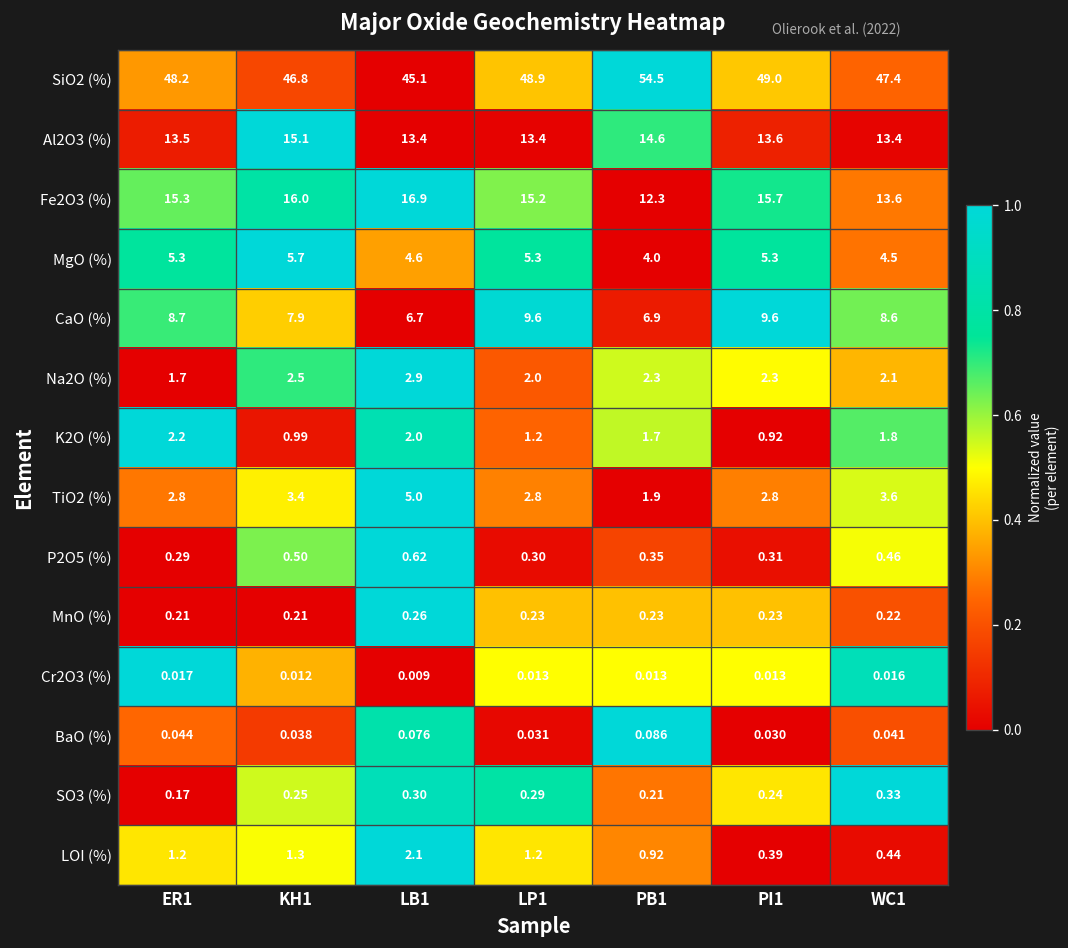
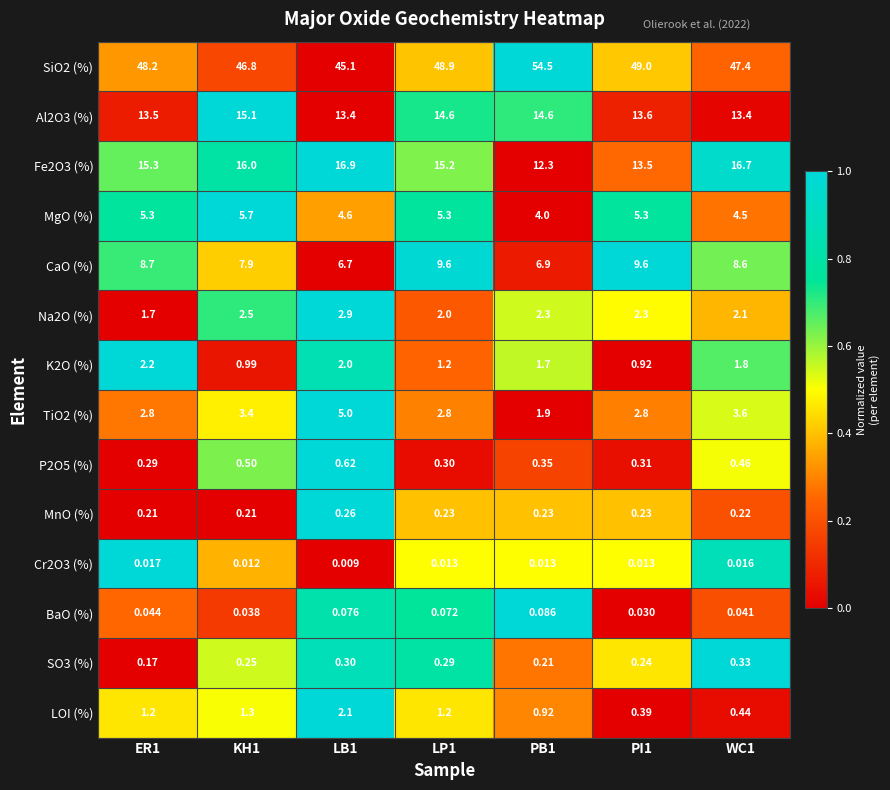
  {
    "SiO2 (%)": {
      "ER1": 48.2,
      "KH1": 46.8,
      "LB1": 45.1,
      "LP1": 48.9,
      "PB1": 54.5,
      "PI1": 49.0,
      "WC1": 47.4
    },
    "Al2O3 (%)": {
      "ER1": 13.5,
      "KH1": 15.1,
      "LB1": 13.4,
-     "LP1": 13.4,
+     "LP1": 14.6,
      "PB1": 14.6,
      "PI1": 13.6,
      "WC1": 13.4
    },
    "Fe2O3 (%)": {
      "ER1": 15.3,
      "KH1": 16.0,
      "LB1": 16.9,
      "LP1": 15.2,
      "PB1": 12.3,
-     "PI1": 15.7,
-     "WC1": 13.6
+     "PI1": 13.5,
+     "WC1": 16.7
    },
    "MgO (%)": {
      "ER1": 5.3,
      "KH1": 5.7,
      "LB1": 4.6,
      "LP1": 5.3,
      "PB1": 4.0,
      "PI1": 5.3,
      "WC1": 4.5
    },
    "CaO (%)": {
      "ER1": 8.7,
      "KH1": 7.9,
      "LB1": 6.7,
      "LP1": 9.6,
      "PB1": 6.9,
      "PI1": 9.6,
      "WC1": 8.6
    },
    "Na2O (%)": {
      "ER1": 1.7,
      "KH1": 2.5,
      "LB1": 2.9,
      "LP1": 2.0,
      "PB1": 2.3,
      "PI1": 2.3,
      "WC1": 2.1
    },
    "K2O (%)": {
      "ER1": 2.2,
      "KH1": 0.99,
      "LB1": 2.0,
      "LP1": 1.2,
      "PB1": 1.7,
      "PI1": 0.92,
      "WC1": 1.8
    },
    "TiO2 (%)": {
      "ER1": 2.8,
      "KH1": 3.4,
      "LB1": 5.0,
      "LP1": 2.8,
      "PB1": 1.9,
      "PI1": 2.8,
      "WC1": 3.6
    },
    "P2O5 (%)": {
      "ER1": 0.29,
      "KH1": 0.50,
      "LB1": 0.62,
      "LP1": 0.30,
      "PB1": 0.35,
      "PI1": 0.31,
      "WC1": 0.46
    },
    "MnO (%)": {
      "ER1": 0.21,
      "KH1": 0.21,
      "LB1": 0.26,
      "LP1": 0.23,
      "PB1": 0.23,
      "PI1": 0.23,
      "WC1": 0.22
    },
    "Cr2O3 (%)": {
      "ER1": 0.017,
      "KH1": 0.012,
      "LB1": 0.009,
      "LP1": 0.013,
      "PB1": 0.013,
      "PI1": 0.013,
      "WC1": 0.016
    },
    "BaO (%)": {
      "ER1": 0.044,
      "KH1": 0.038,
      "LB1": 0.076,
-     "LP1": 0.031,
+     "LP1": 0.072,
      "PB1": 0.086,
      "PI1": 0.030,
      "WC1": 0.041
    },
    "SO3 (%)": {
      "ER1": 0.17,
      "KH1": 0.25,
      "LB1": 0.30,
      "LP1": 0.29,
      "PB1": 0.21,
      "PI1": 0.24,
      "WC1": 0.33
    },
    "LOI (%)": {
      "ER1": 1.2,
      "KH1": 1.3,
      "LB1": 2.1,
      "LP1": 1.2,
      "PB1": 0.92,
      "PI1": 0.39,
      "WC1": 0.44
    }
  }
